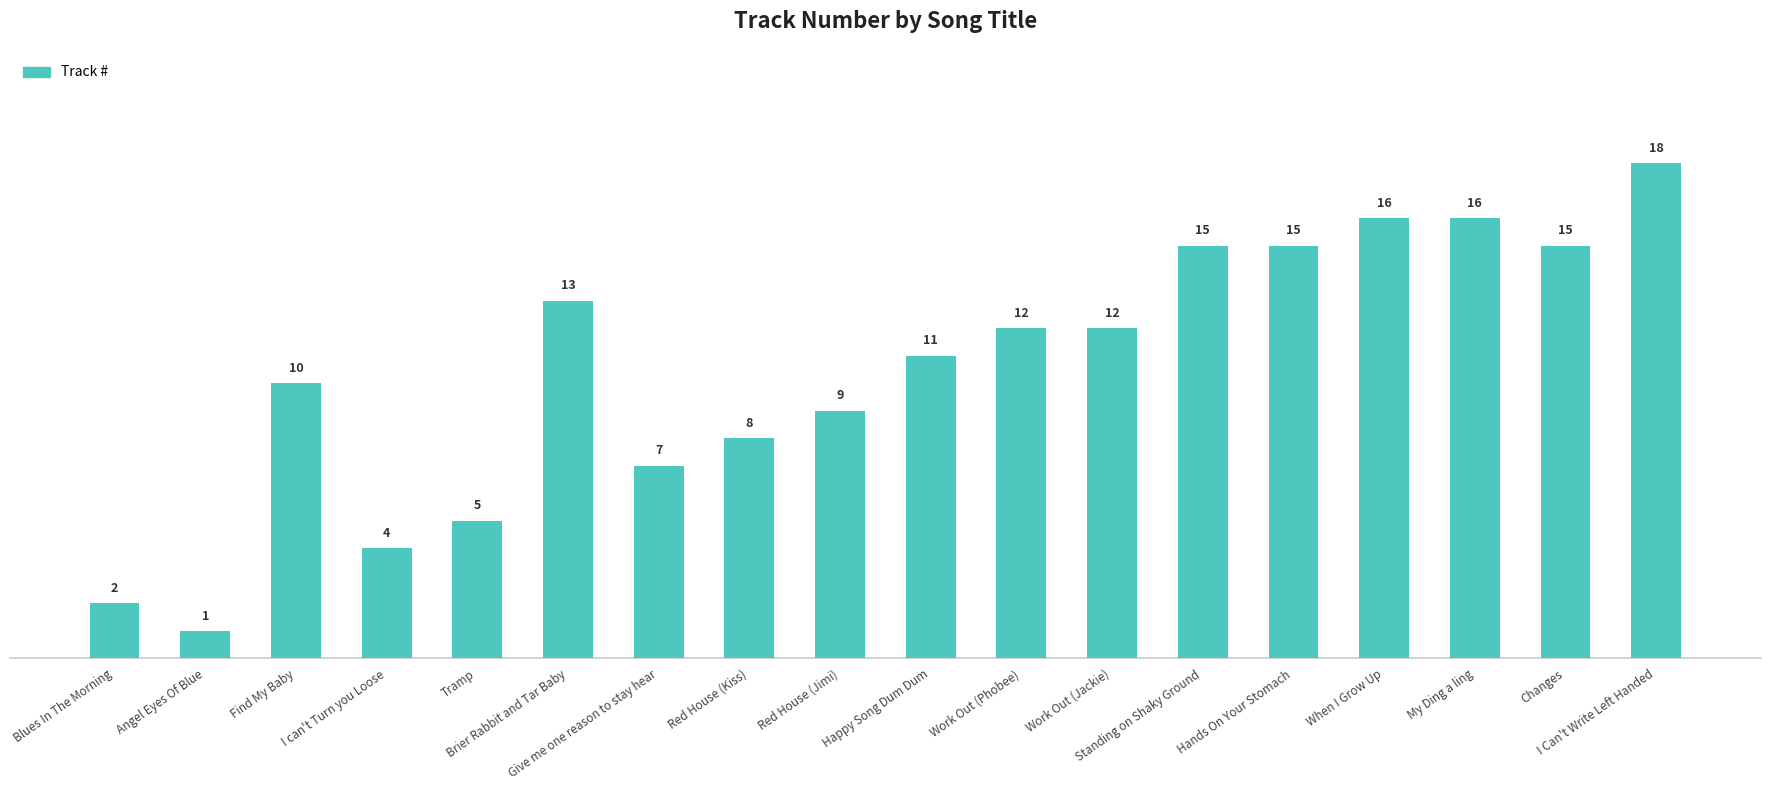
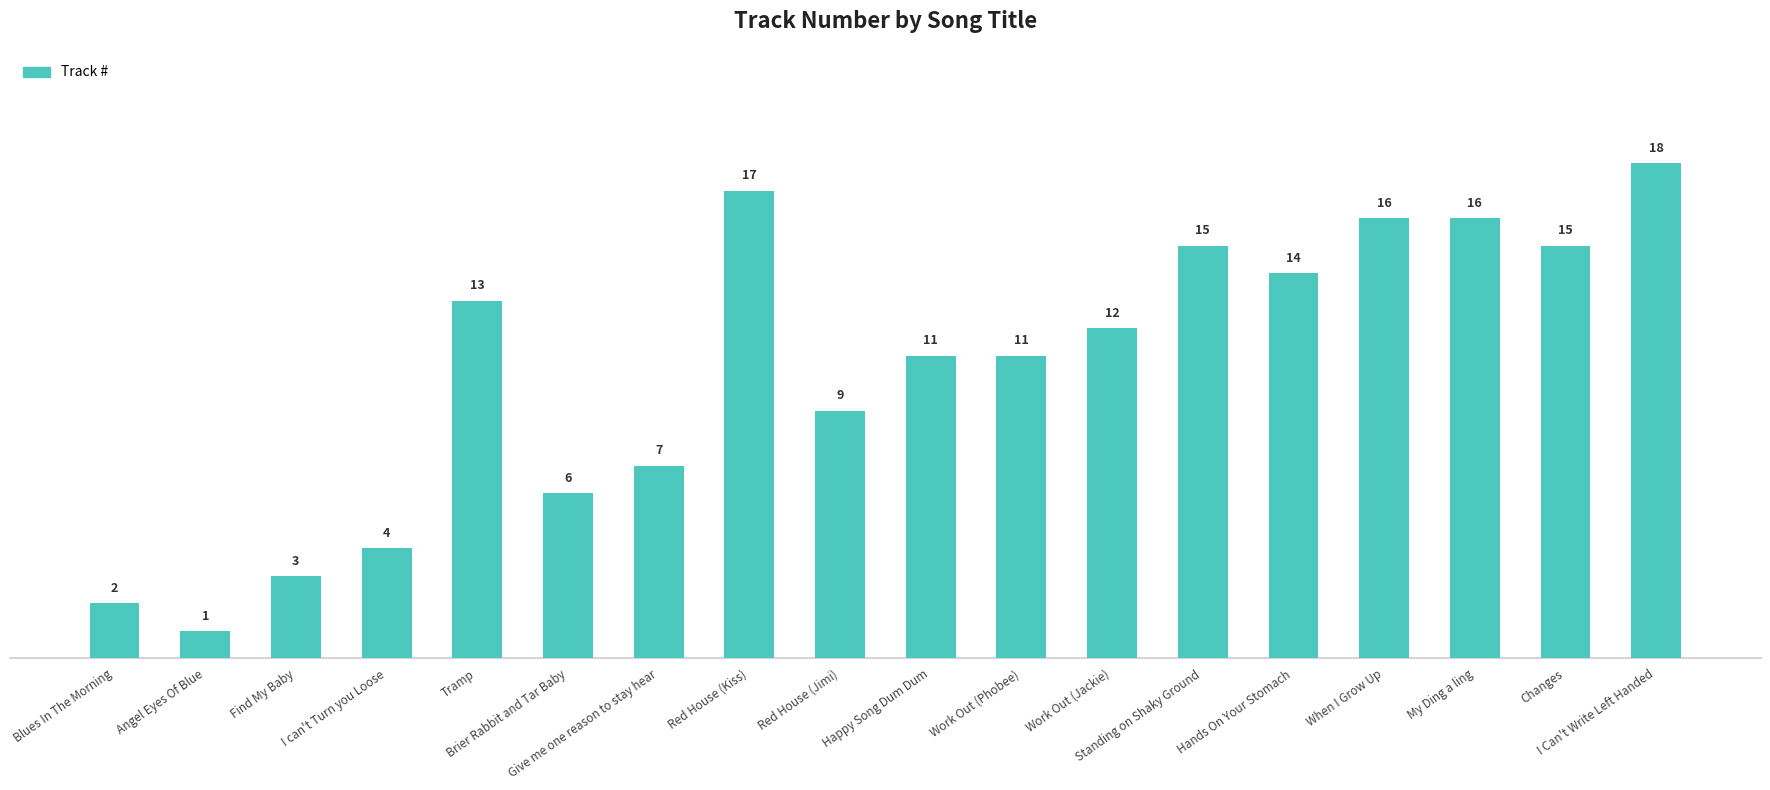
  {
    "Blues In The Morning": 2,
    "Angel Eyes Of Blue": 1,
-   "Find My Baby": 10,
+   "Find My Baby": 3,
    "I can't Turn you Loose": 4,
-   "Tramp": 5,
-   "Brier Rabbit and Tar Baby": 13,
+   "Tramp": 13,
+   "Brier Rabbit and Tar Baby": 6,
    "Give me one reason to stay hear": 7,
-   "Red House (Kiss)": 8,
+   "Red House (Kiss)": 17,
    "Red House (Jimi)": 9,
    "Happy Song Dum Dum": 11,
-   "Work Out (Phobee)": 12,
+   "Work Out (Phobee)": 11,
    "Work Out (Jackie)": 12,
    "Standing on Shaky Ground": 15,
-   "Hands On Your Stomach": 15,
+   "Hands On Your Stomach": 14,
    "When I Grow Up": 16,
    "My Ding a ling": 16,
    "Changes": 15,
    "I Can't Write Left Handed": 18
  }
